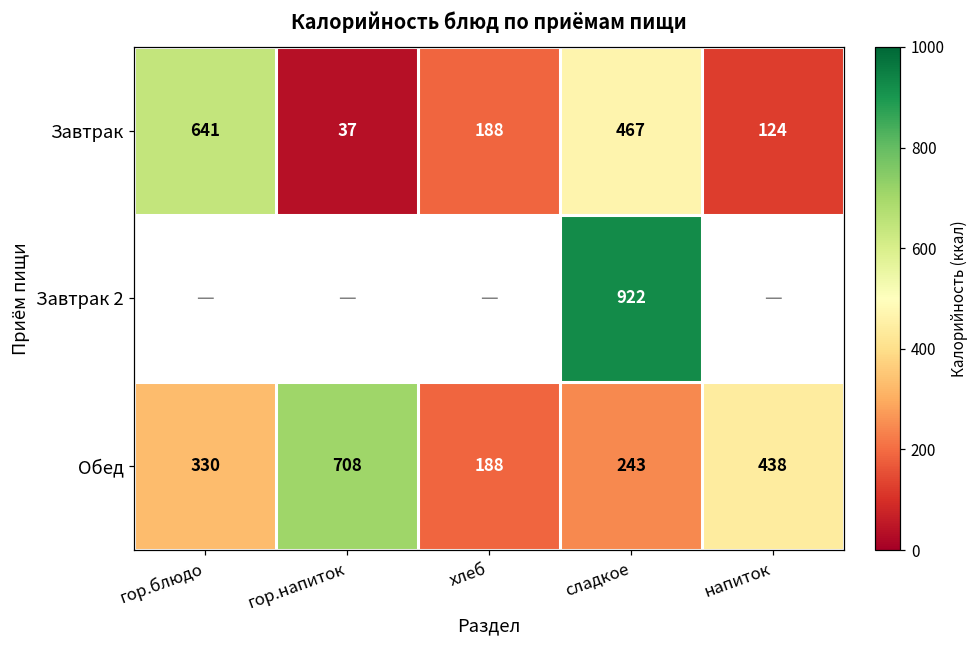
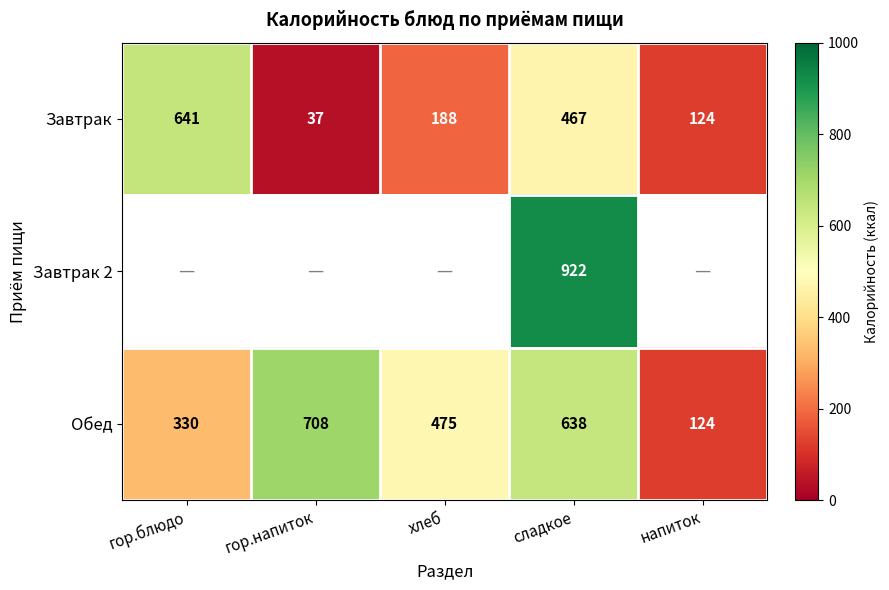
  {
    "Завтрак": {
      "гор.блюдо": 641,
      "гор.напиток": 37,
      "хлеб": 188,
      "сладкое": 467,
      "напиток": 124
    },
    "Завтрак 2": {
      "сладкое": 922
    },
    "Обед": {
      "гор.блюдо": 330,
      "гор.напиток": 708,
-     "хлеб": 188,
-     "сладкое": 243,
-     "напиток": 438
+     "хлеб": 475,
+     "сладкое": 638,
+     "напиток": 124
    }
  }
